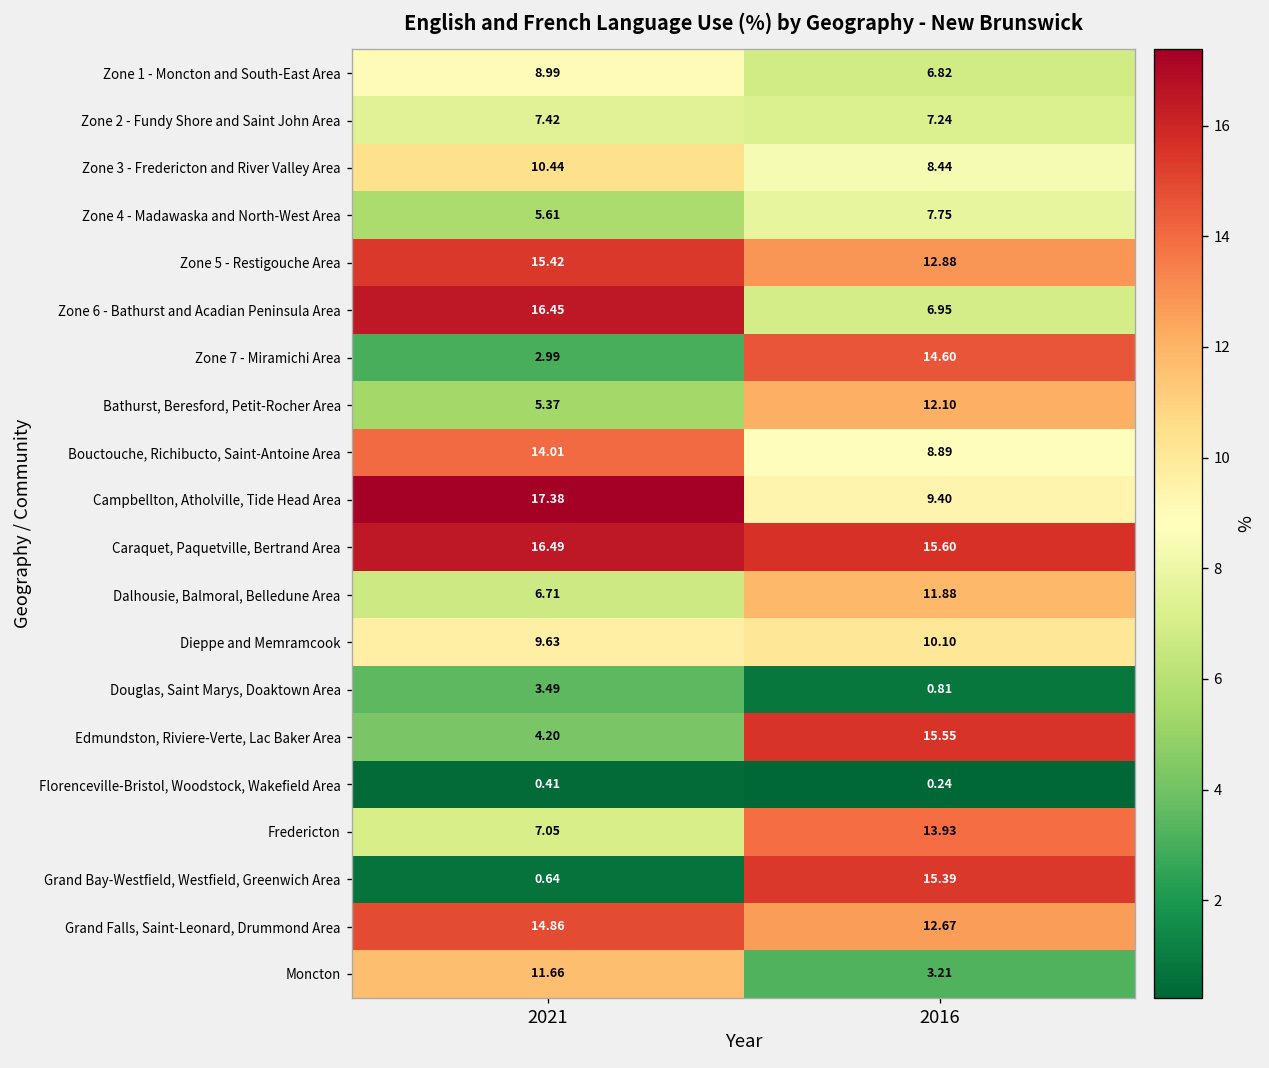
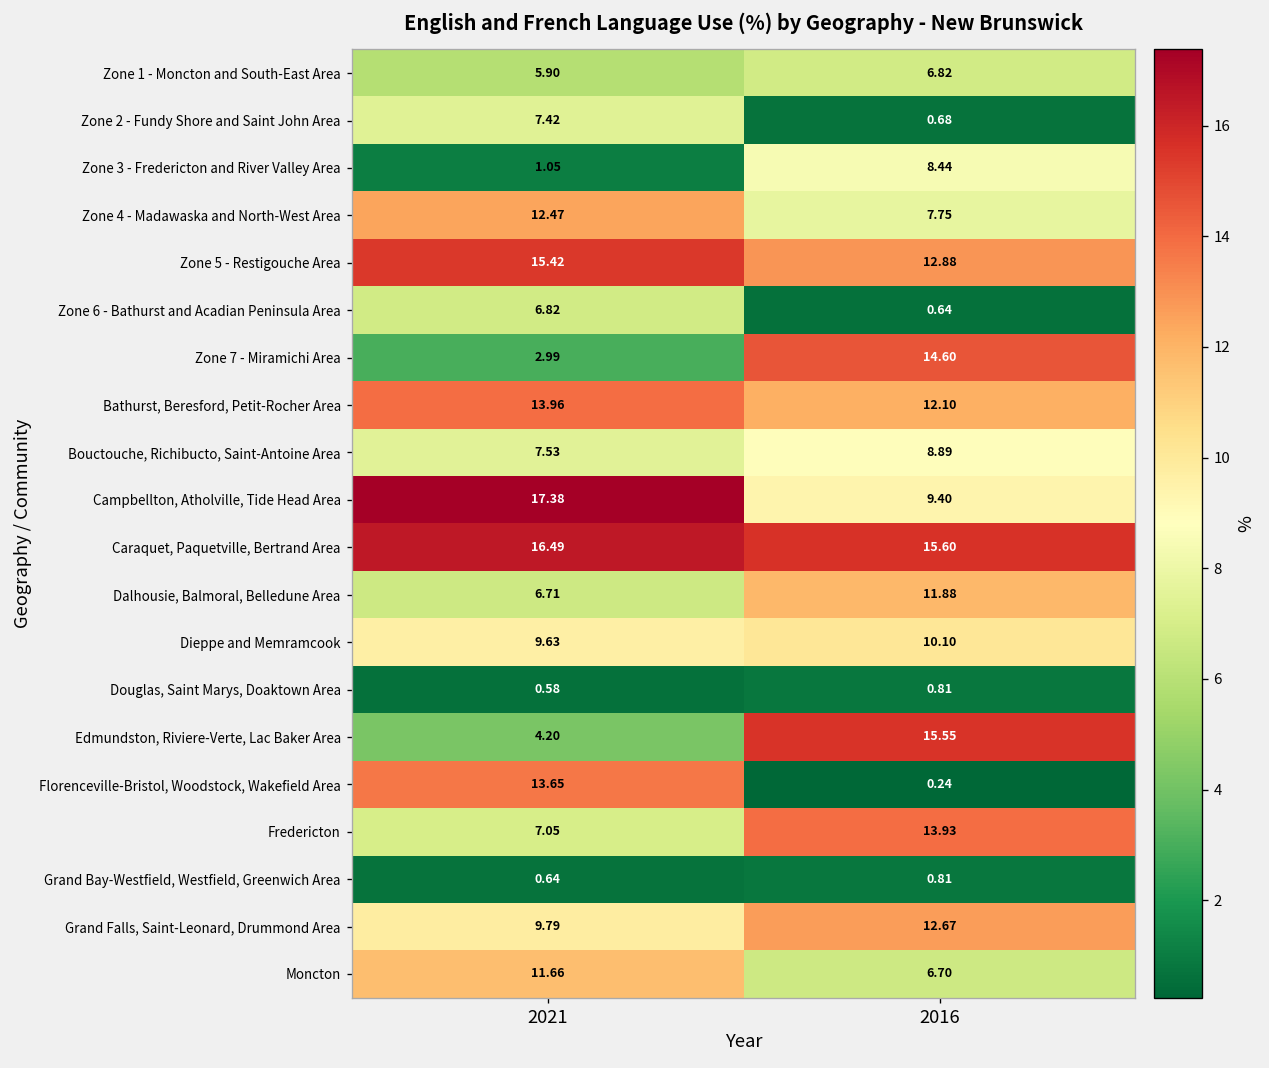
  {
    "Zone 1 - Moncton and South-East Area": {
-     "2021": 8.99,
+     "2021": 5.90,
      "2016": 6.82
    },
    "Zone 2 - Fundy Shore and Saint John Area": {
      "2021": 7.42,
-     "2016": 7.24
+     "2016": 0.68
    },
    "Zone 3 - Fredericton and River Valley Area": {
-     "2021": 10.44,
+     "2021": 1.05,
      "2016": 8.44
    },
    "Zone 4 - Madawaska and North-West Area": {
-     "2021": 5.61,
+     "2021": 12.47,
      "2016": 7.75
    },
    "Zone 5 - Restigouche Area": {
      "2021": 15.42,
      "2016": 12.88
    },
    "Zone 6 - Bathurst and Acadian Peninsula Area": {
-     "2021": 16.45,
-     "2016": 6.95
+     "2021": 6.82,
+     "2016": 0.64
    },
    "Zone 7 - Miramichi Area": {
      "2021": 2.99,
      "2016": 14.60
    },
    "Bathurst, Beresford, Petit-Rocher Area": {
-     "2021": 5.37,
+     "2021": 13.96,
      "2016": 12.10
    },
    "Bouctouche, Richibucto, Saint-Antoine Area": {
-     "2021": 14.01,
+     "2021": 7.53,
      "2016": 8.89
    },
    "Campbellton, Atholville, Tide Head Area": {
      "2021": 17.38,
      "2016": 9.40
    },
    "Caraquet, Paquetville, Bertrand Area": {
      "2021": 16.49,
      "2016": 15.60
    },
    "Dalhousie, Balmoral, Belledune Area": {
      "2021": 6.71,
      "2016": 11.88
    },
    "Dieppe and Memramcook": {
      "2021": 9.63,
      "2016": 10.10
    },
    "Douglas, Saint Marys, Doaktown Area": {
-     "2021": 3.49,
+     "2021": 0.58,
      "2016": 0.81
    },
    "Edmundston, Riviere-Verte, Lac Baker Area": {
      "2021": 4.20,
      "2016": 15.55
    },
    "Florenceville-Bristol, Woodstock, Wakefield Area": {
-     "2021": 0.41,
+     "2021": 13.65,
      "2016": 0.24
    },
    "Fredericton": {
      "2021": 7.05,
      "2016": 13.93
    },
    "Grand Bay-Westfield, Westfield, Greenwich Area": {
      "2021": 0.64,
-     "2016": 15.39
+     "2016": 0.81
    },
    "Grand Falls, Saint-Leonard, Drummond Area": {
-     "2021": 14.86,
+     "2021": 9.79,
      "2016": 12.67
    },
    "Moncton": {
      "2021": 11.66,
-     "2016": 3.21
+     "2016": 6.70
    }
  }
